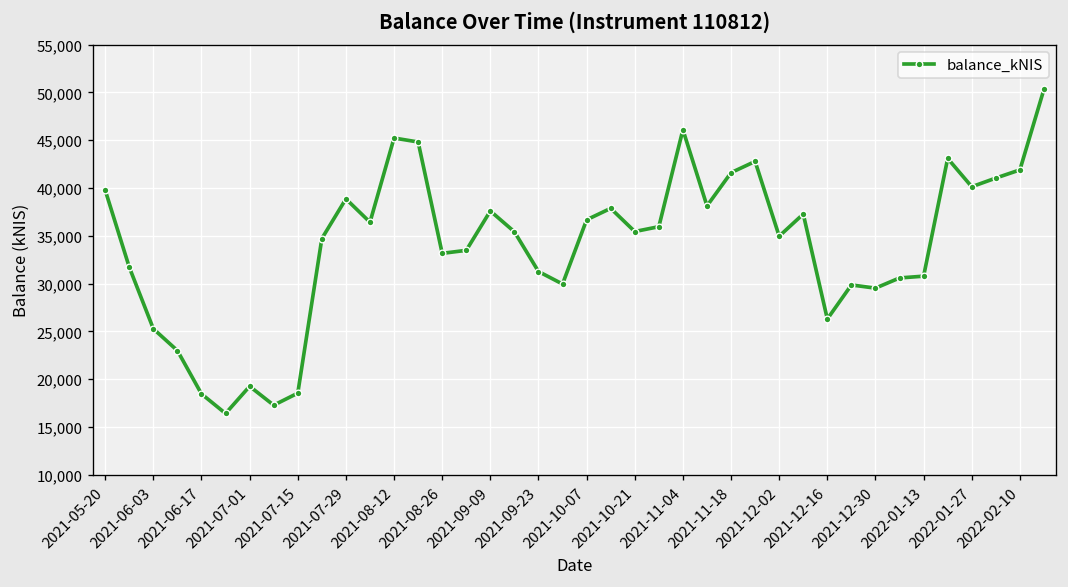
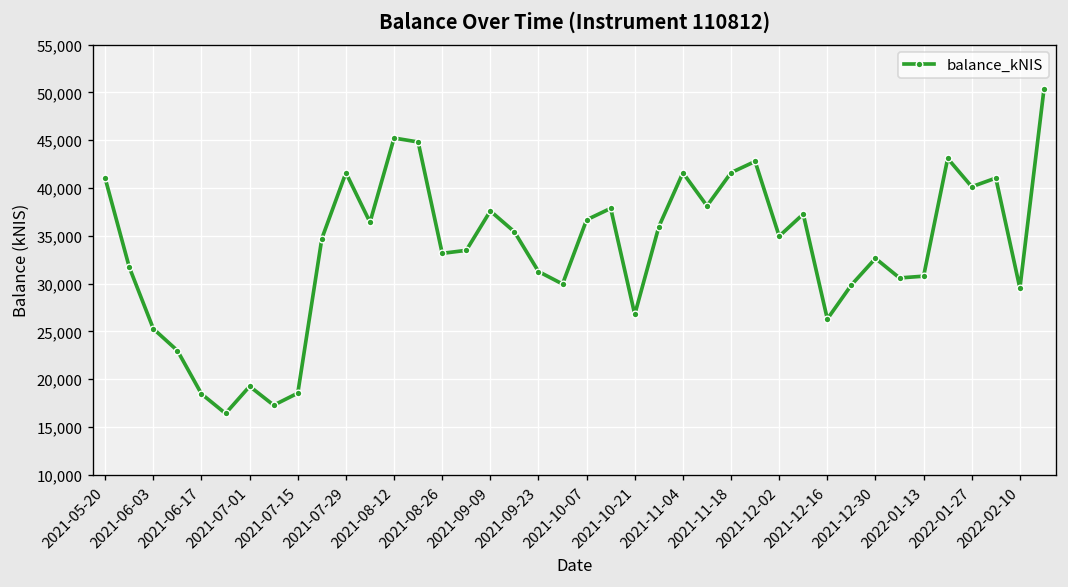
  {
-   "2021-05-20": "40,000",
+   "2021-05-20": "41,000",
    "2021-06-03": "25,000",
    "2021-06-17": "18,000",
    "2021-07-01": "19,000",
    "2021-07-15": "19,000",
-   "2021-07-29": "39,000",
+   "2021-07-29": "42,000",
    "2021-08-12": "45,000",
    "2021-08-26": "33,000",
    "2021-09-09": "38,000",
    "2021-09-23": "31,000",
    "2021-10-07": "37,000",
-   "2021-10-21": "35,000",
-   "2021-11-04": "46,000",
+   "2021-10-21": "27,000",
+   "2021-11-04": "42,000",
    "2021-11-18": "42,000",
    "2021-12-02": "35,000",
    "2021-12-16": "26,000",
-   "2021-12-30": "30,000",
+   "2021-12-30": "33,000",
    "2022-01-13": "31,000",
    "2022-01-27": "40,000",
-   "2022-02-10": "42,000"
+   "2022-02-10": "30,000"
  }
